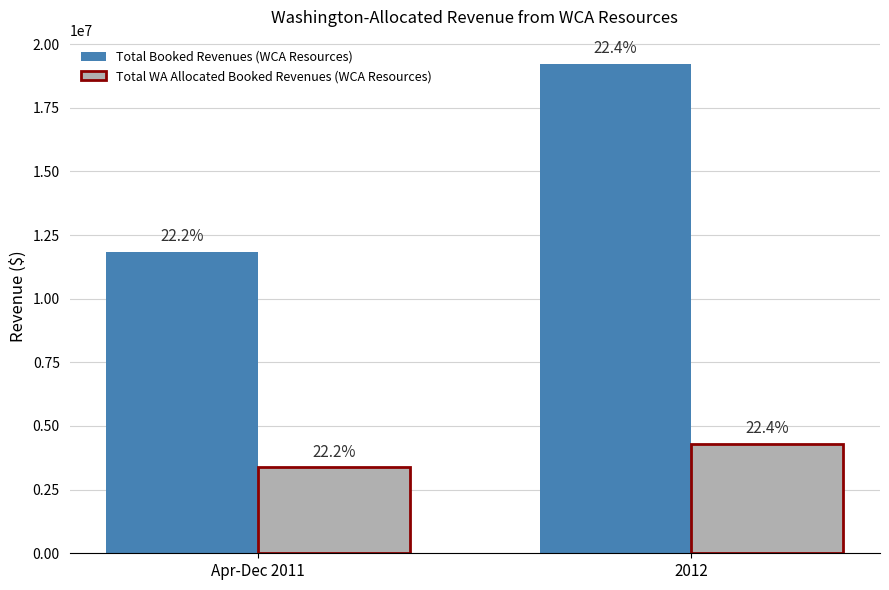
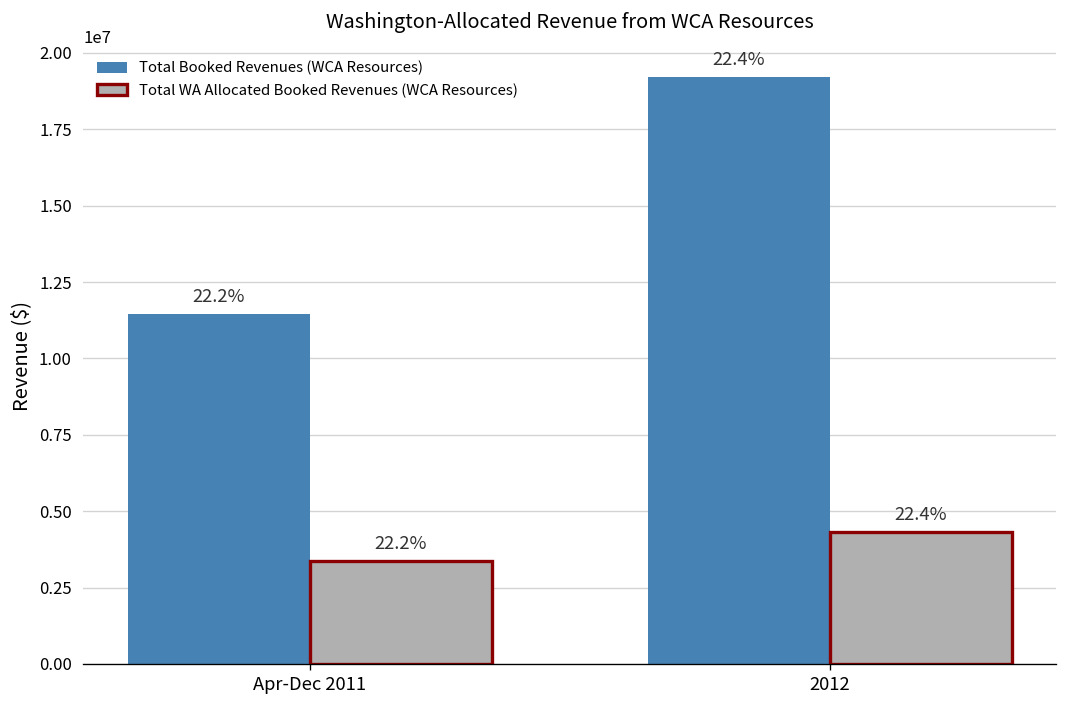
  {
    "Total Booked Revenues (WCA Resources)": {
-     "Apr-Dec 2011": 11800000
+     "Apr-Dec 2011": 11400000
    }
  }
